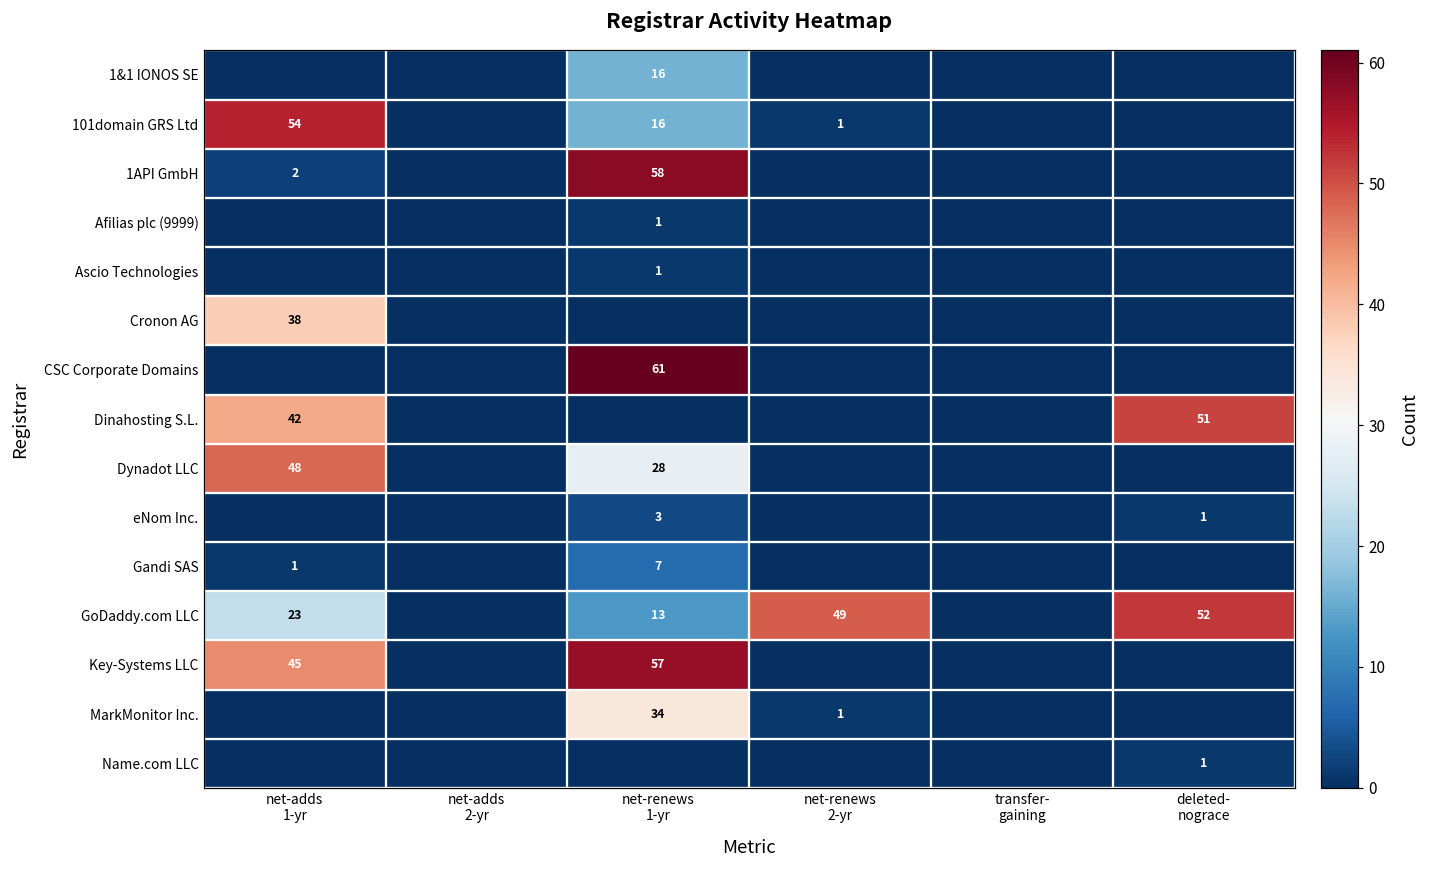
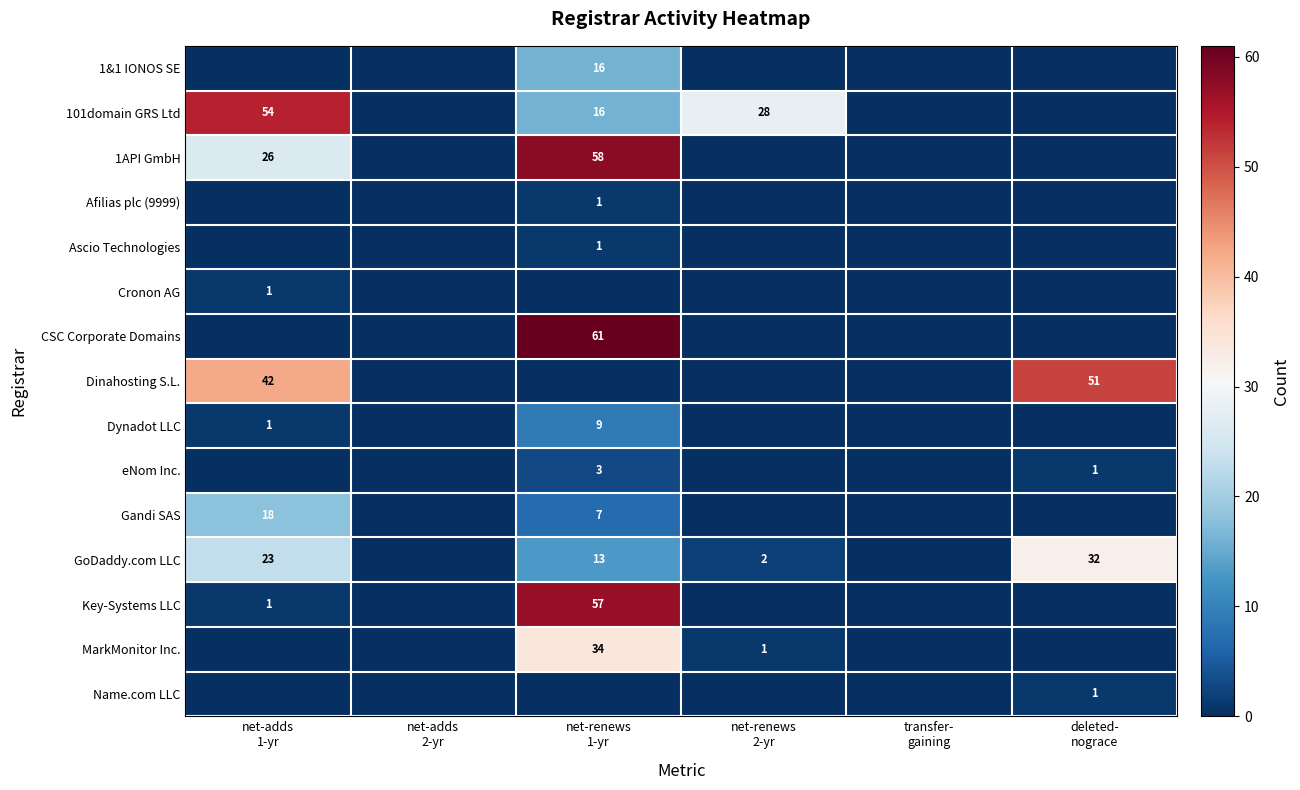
  {
    "1&1 IONOS SE": {
      "net-renews 1-yr": 16
    },
    "101domain GRS Ltd": {
      "net-adds 1-yr": 54,
      "net-renews 1-yr": 16,
-     "net-renews 2-yr": 1
+     "net-renews 2-yr": 28
    },
    "1API GmbH": {
-     "net-adds 1-yr": 2,
+     "net-adds 1-yr": 26,
      "net-renews 1-yr": 58
    },
    "Afilias plc (9999)": {
      "net-renews 1-yr": 1
    },
    "Ascio Technologies": {
      "net-renews 1-yr": 1
    },
    "Cronon AG": {
-     "net-adds 1-yr": 38
+     "net-adds 1-yr": 1
    },
    "CSC Corporate Domains": {
      "net-renews 1-yr": 61
    },
    "Dinahosting S.L.": {
      "net-adds 1-yr": 42,
      "deleted- nograce": 51
    },
    "Dynadot LLC": {
-     "net-adds 1-yr": 48,
-     "net-renews 1-yr": 28
+     "net-adds 1-yr": 1,
+     "net-renews 1-yr": 9
    },
    "eNom Inc.": {
      "net-renews 1-yr": 3,
      "deleted- nograce": 1
    },
    "Gandi SAS": {
-     "net-adds 1-yr": 1,
+     "net-adds 1-yr": 18,
      "net-renews 1-yr": 7
    },
    "GoDaddy.com LLC": {
      "net-adds 1-yr": 23,
      "net-renews 1-yr": 13,
-     "net-renews 2-yr": 49,
-     "deleted- nograce": 52
+     "net-renews 2-yr": 2,
+     "deleted- nograce": 32
    },
    "Key-Systems LLC": {
-     "net-adds 1-yr": 45,
+     "net-adds 1-yr": 1,
      "net-renews 1-yr": 57
    },
    "MarkMonitor Inc.": {
      "net-renews 1-yr": 34,
      "net-renews 2-yr": 1
    },
    "Name.com LLC": {
      "deleted- nograce": 1
    }
  }
